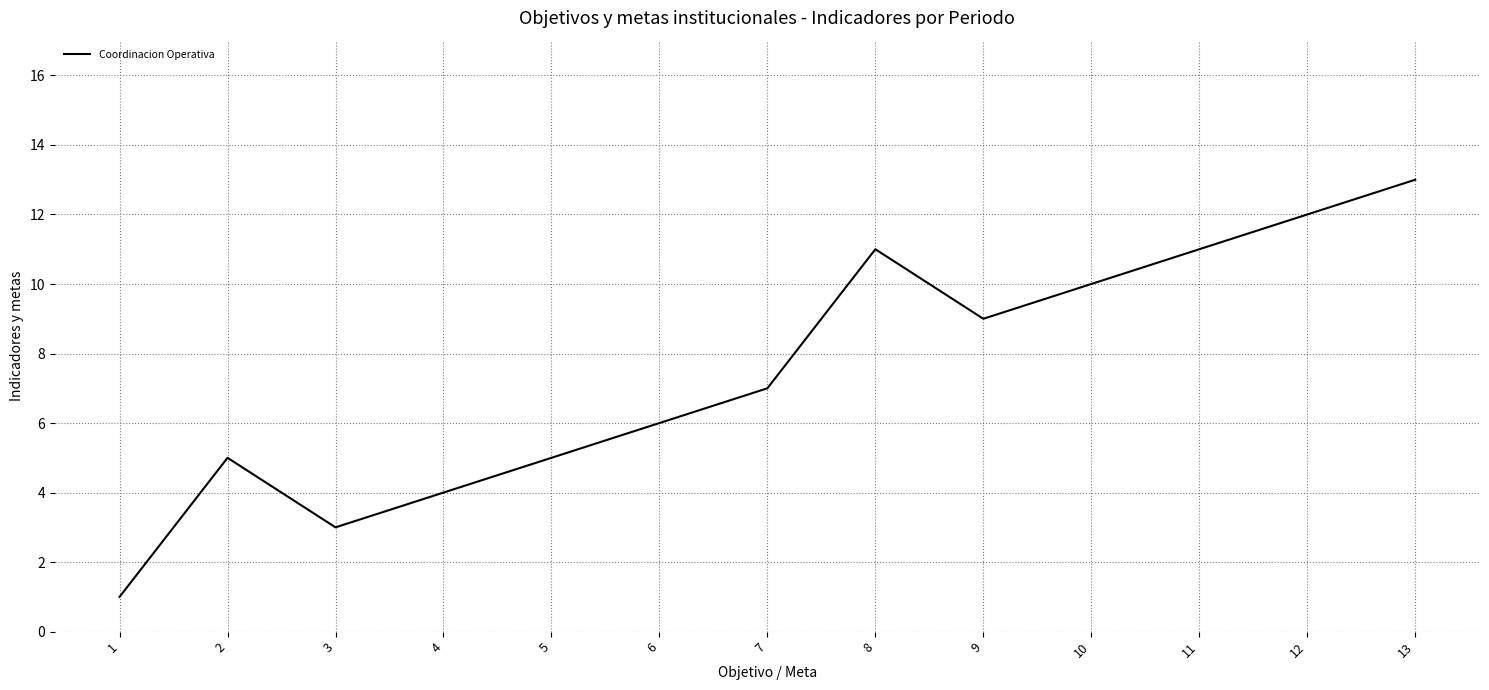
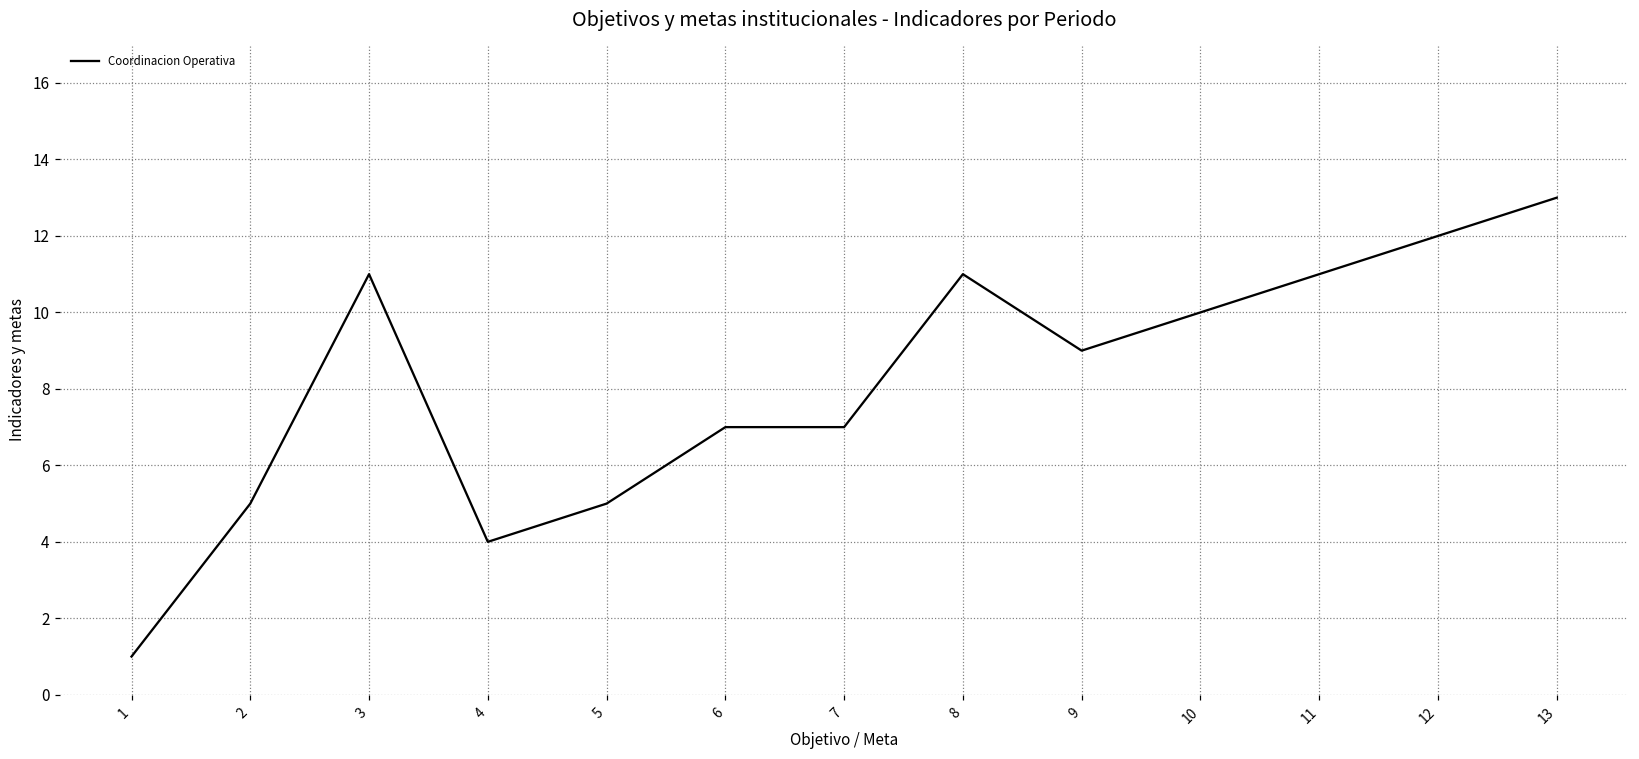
  {
    "1": 1,
    "2": 5,
-   "3": 3,
+   "3": 11,
    "4": 4,
    "5": 5,
-   "6": 6,
+   "6": 7,
    "7": 7,
    "8": 11,
    "9": 9,
    "10": 10,
    "11": 11,
    "12": 12,
    "13": 13
  }
